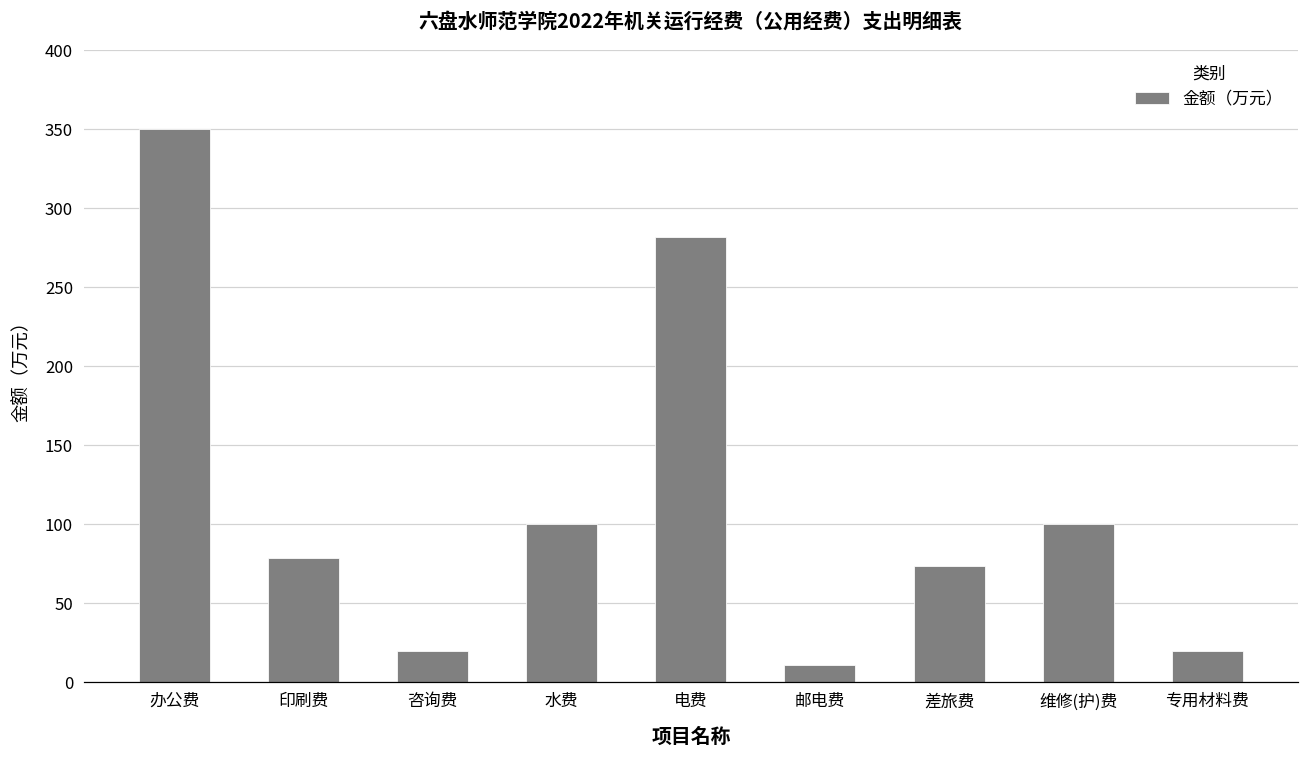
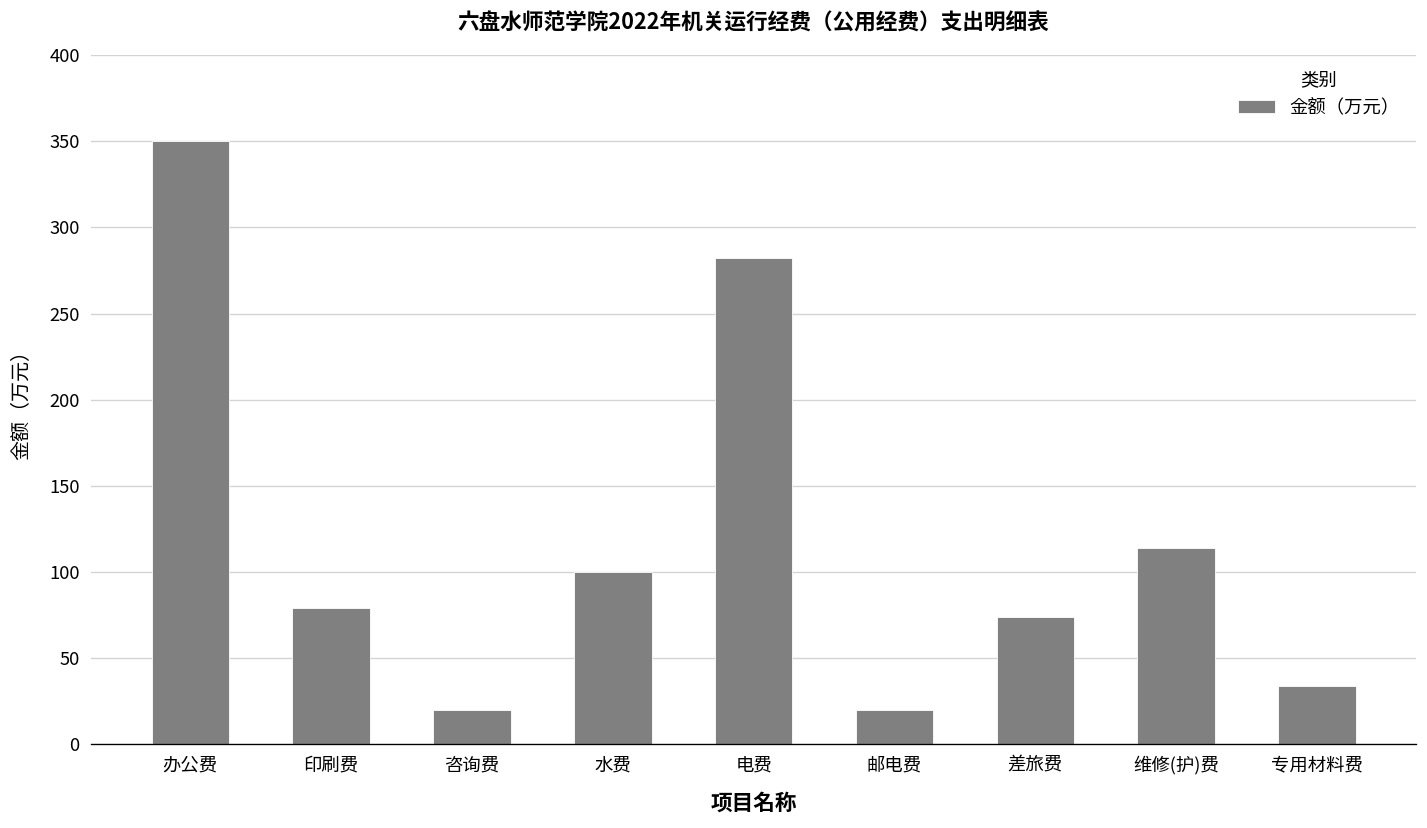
  {
    "办公费": 350,
    "印刷费": 79,
    "咨询费": 20,
    "水费": 100,
    "电费": 282,
-   "邮电费": 11,
+   "邮电费": 20,
    "差旅费": 74,
-   "维修(护)费": 100,
-   "专用材料费": 20
+   "维修(护)费": 114,
+   "专用材料费": 34
  }
